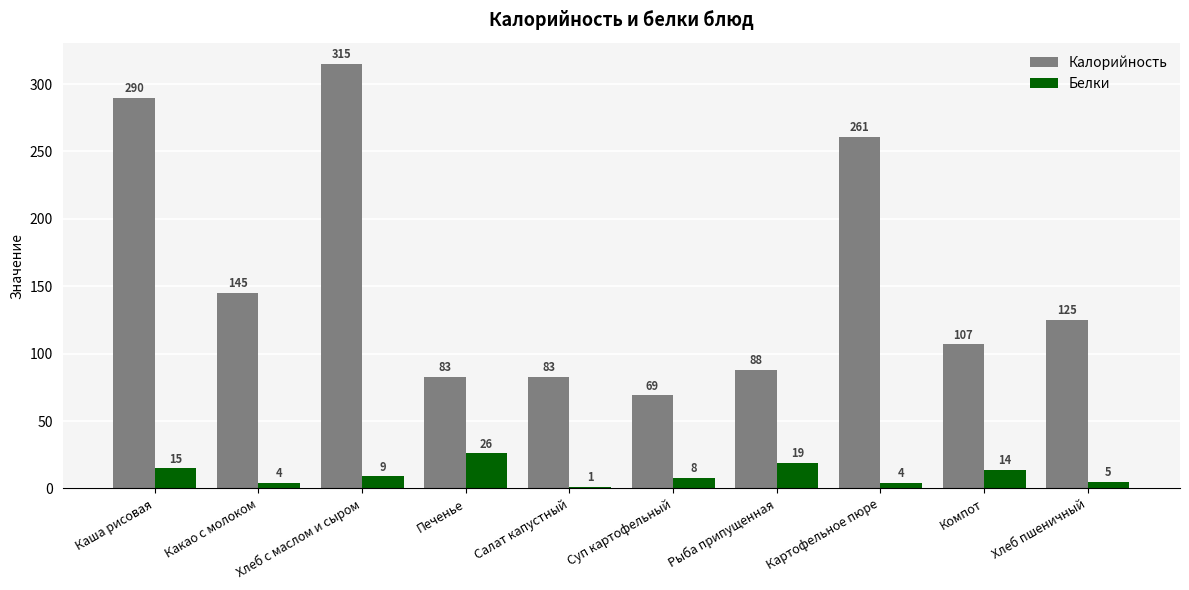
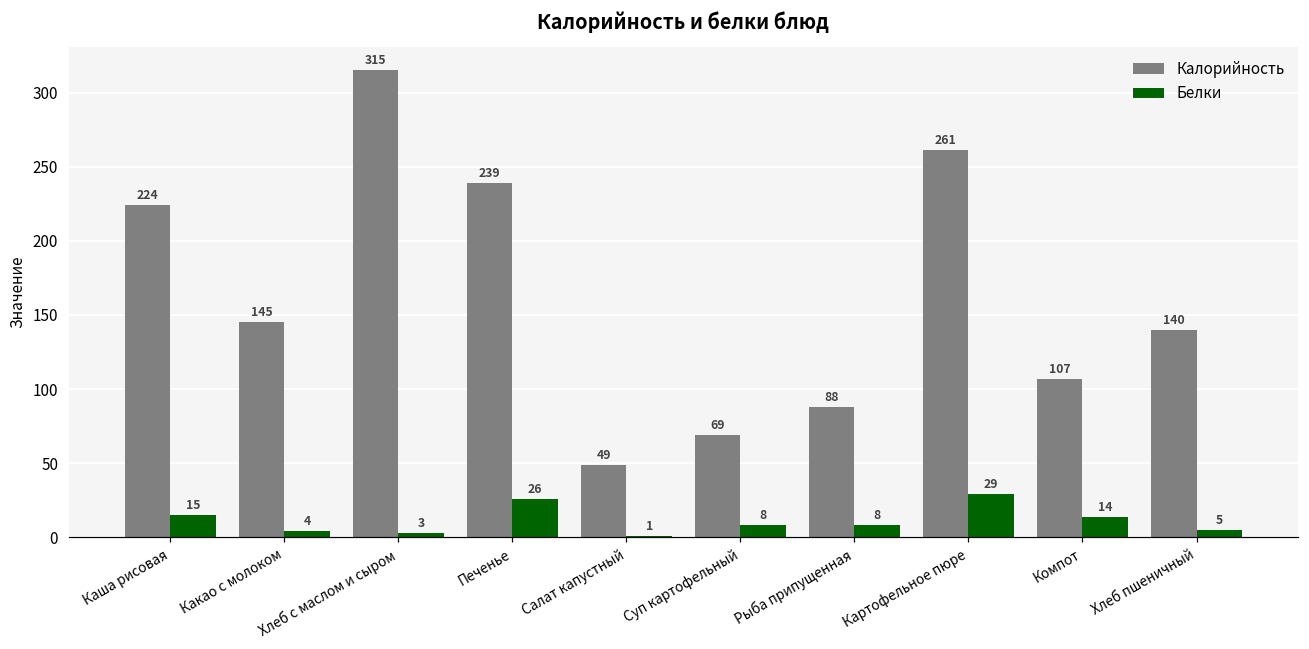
  {
    "Калорийность": {
-     "Каша рисовая": 290,
+     "Каша рисовая": 224,
      "Какао с молоком": 145,
      "Хлеб с маслом и сыром": 315,
-     "Печенье": 83,
-     "Салат капустный": 83,
+     "Печенье": 239,
+     "Салат капустный": 49,
      "Суп картофельный": 69,
      "Рыба припущенная": 88,
      "Картофельное пюре": 261,
      "Компот": 107,
-     "Хлеб пшеничный": 125
+     "Хлеб пшеничный": 140
    },
    "Белки": {
      "Каша рисовая": 15,
      "Какао с молоком": 4,
-     "Хлеб с маслом и сыром": 9,
+     "Хлеб с маслом и сыром": 3,
      "Печенье": 26,
      "Салат капустный": 1,
      "Суп картофельный": 8,
-     "Рыба припущенная": 19,
-     "Картофельное пюре": 4,
+     "Рыба припущенная": 8,
+     "Картофельное пюре": 29,
      "Компот": 14,
      "Хлеб пшеничный": 5
    }
  }
